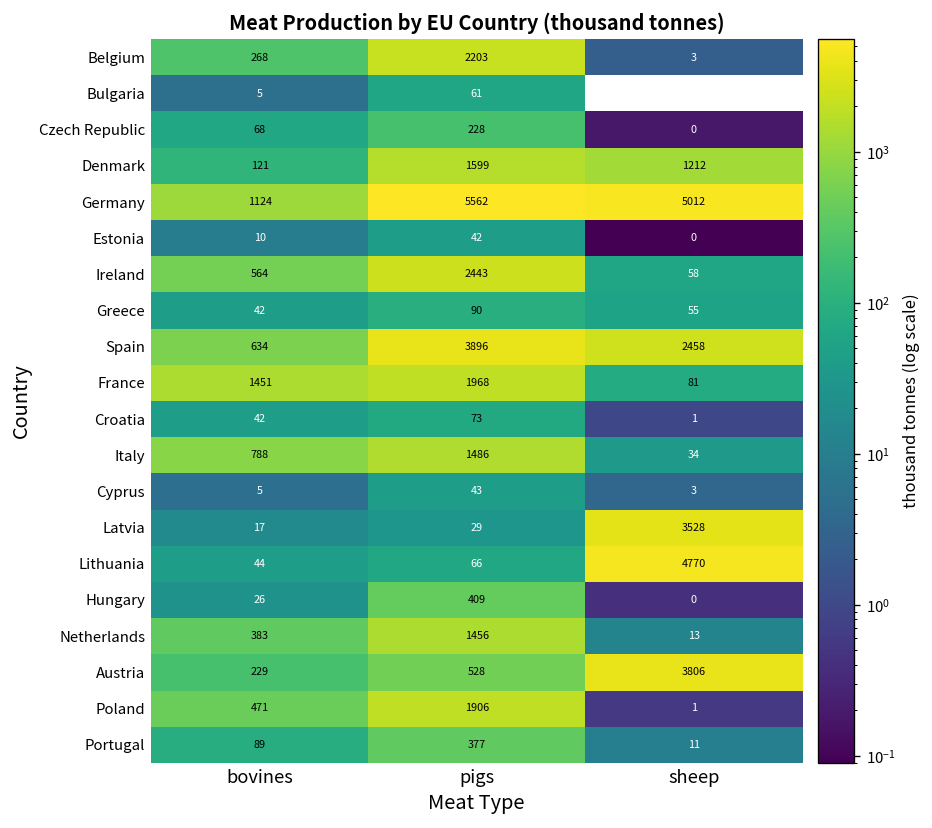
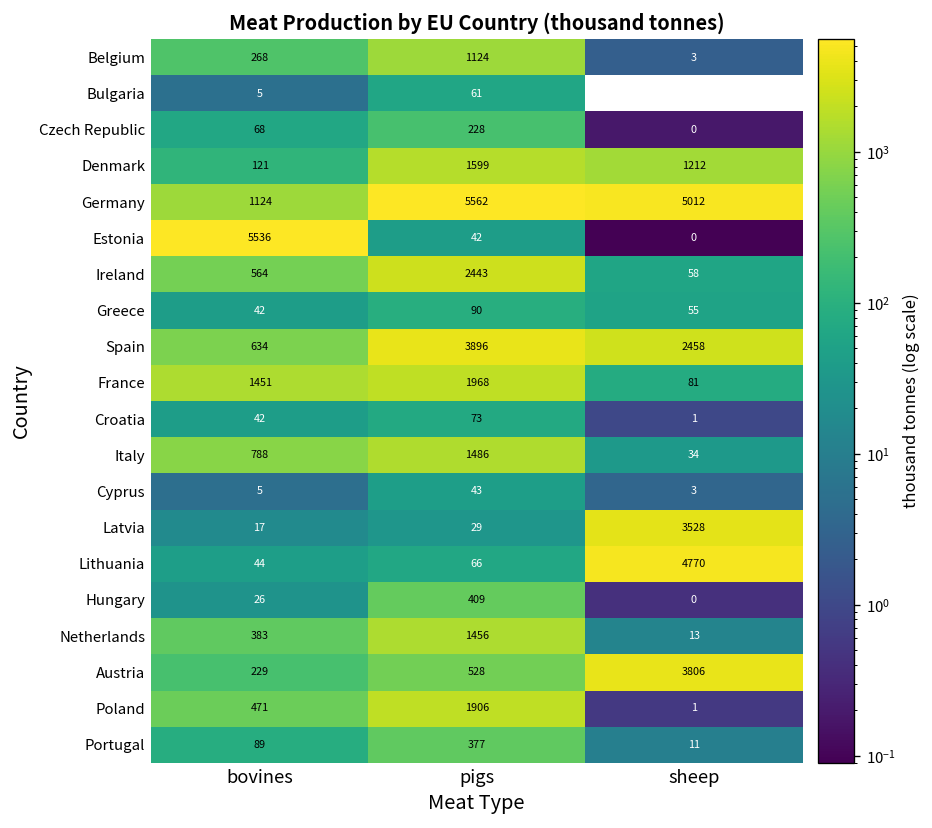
  {
    "Belgium": {
      "bovines": 268,
-     "pigs": 2203,
+     "pigs": 1124,
      "sheep": 3
    },
    "Bulgaria": {
      "bovines": 5,
      "pigs": 61
    },
    "Czech Republic": {
      "bovines": 68,
      "pigs": 228,
      "sheep": 0
    },
    "Denmark": {
      "bovines": 121,
      "pigs": 1599,
      "sheep": 1212
    },
    "Germany": {
      "bovines": 1124,
      "pigs": 5562,
      "sheep": 5012
    },
    "Estonia": {
-     "bovines": 10,
+     "bovines": 5536,
      "pigs": 42,
      "sheep": 0
    },
    "Ireland": {
      "bovines": 564,
      "pigs": 2443,
      "sheep": 58
    },
    "Greece": {
      "bovines": 42,
      "pigs": 90,
      "sheep": 55
    },
    "Spain": {
      "bovines": 634,
      "pigs": 3896,
      "sheep": 2458
    },
    "France": {
      "bovines": 1451,
      "pigs": 1968,
      "sheep": 81
    },
    "Croatia": {
      "bovines": 42,
      "pigs": 73,
      "sheep": 1
    },
    "Italy": {
      "bovines": 788,
      "pigs": 1486,
      "sheep": 34
    },
    "Cyprus": {
      "bovines": 5,
      "pigs": 43,
      "sheep": 3
    },
    "Latvia": {
      "bovines": 17,
      "pigs": 29,
      "sheep": 3528
    },
    "Lithuania": {
      "bovines": 44,
      "pigs": 66,
      "sheep": 4770
    },
    "Hungary": {
      "bovines": 26,
      "pigs": 409,
      "sheep": 0
    },
    "Netherlands": {
      "bovines": 383,
      "pigs": 1456,
      "sheep": 13
    },
    "Austria": {
      "bovines": 229,
      "pigs": 528,
      "sheep": 3806
    },
    "Poland": {
      "bovines": 471,
      "pigs": 1906,
      "sheep": 1
    },
    "Portugal": {
      "bovines": 89,
      "pigs": 377,
      "sheep": 11
    }
  }
